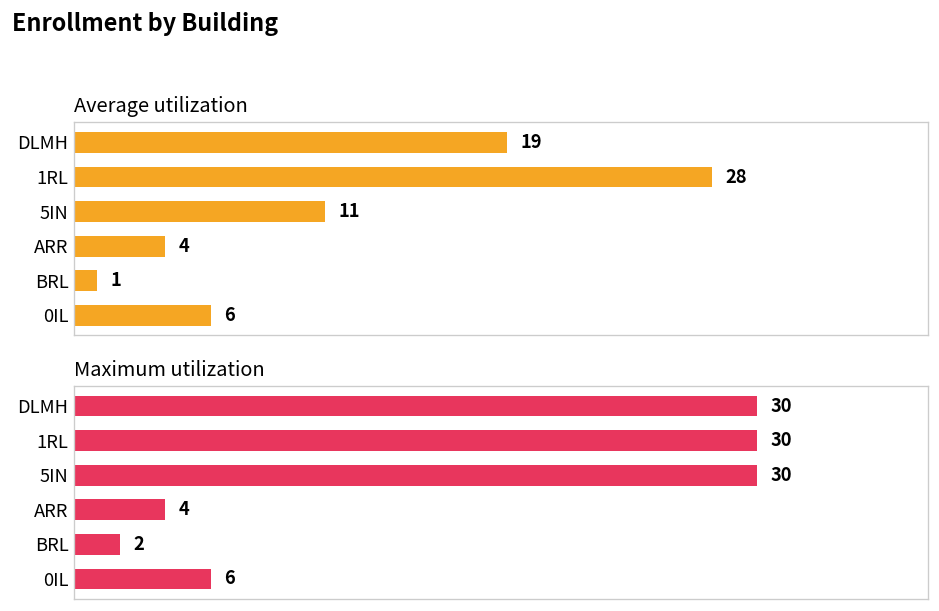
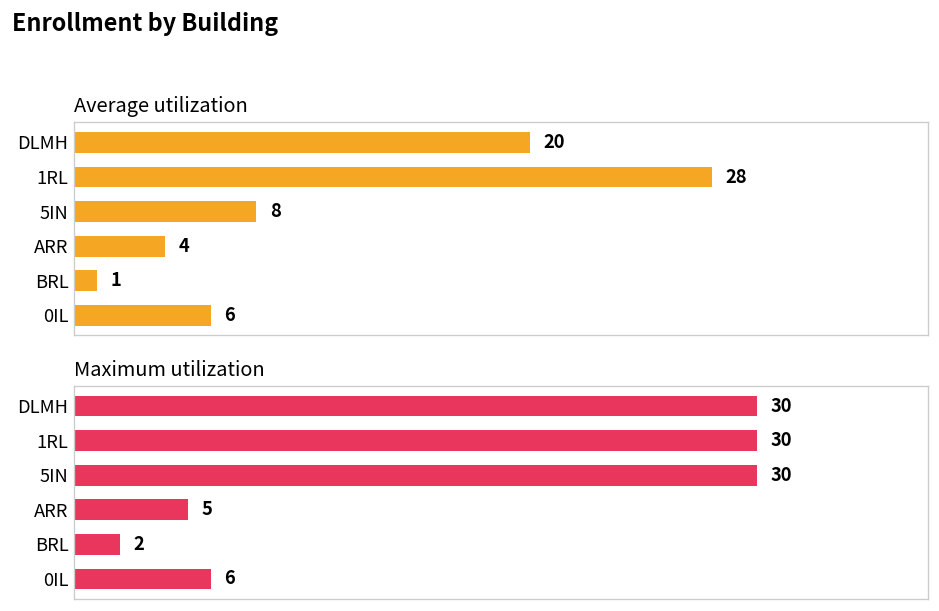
  {
    "Average utilization": {
-     "DLMH": 19,
+     "DLMH": 20,
      "1RL": 28,
-     "5IN": 11,
+     "5IN": 8,
      "ARR": 4,
      "BRL": 1,
      "0IL": 6
    },
    "Maximum utilization": {
      "DLMH": 30,
      "1RL": 30,
      "5IN": 30,
-     "ARR": 4,
+     "ARR": 5,
      "BRL": 2,
      "0IL": 6
    }
  }
